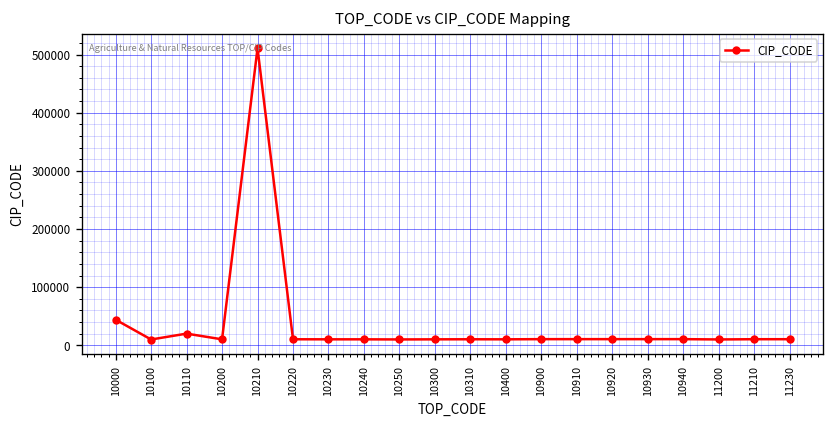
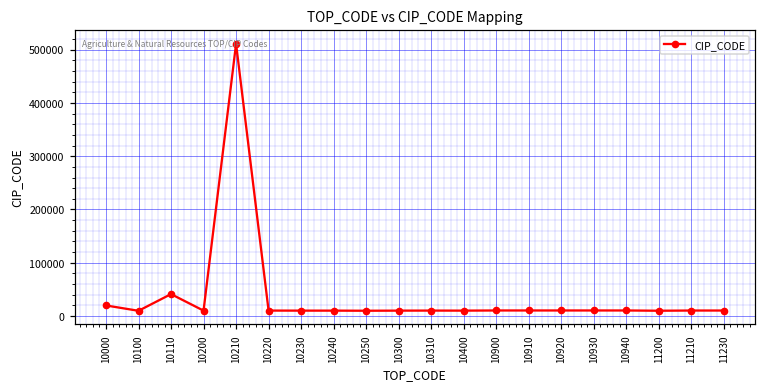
  {
-   "10000": 40000,
+   "10000": 20000,
    "10100": 10000,
-   "10110": 20000,
+   "10110": 40000,
    "10200": 10000,
    "10210": 510000,
    "10220": 10000,
    "10230": 10000,
    "10240": 10000,
    "10250": 10000,
    "10300": 10000,
    "10310": 10000,
    "10400": 10000,
    "10900": 10000,
    "10910": 10000,
    "10920": 10000,
    "10930": 10000,
    "10940": 10000,
    "11200": 10000,
    "11210": 10000,
    "11230": 10000
  }
